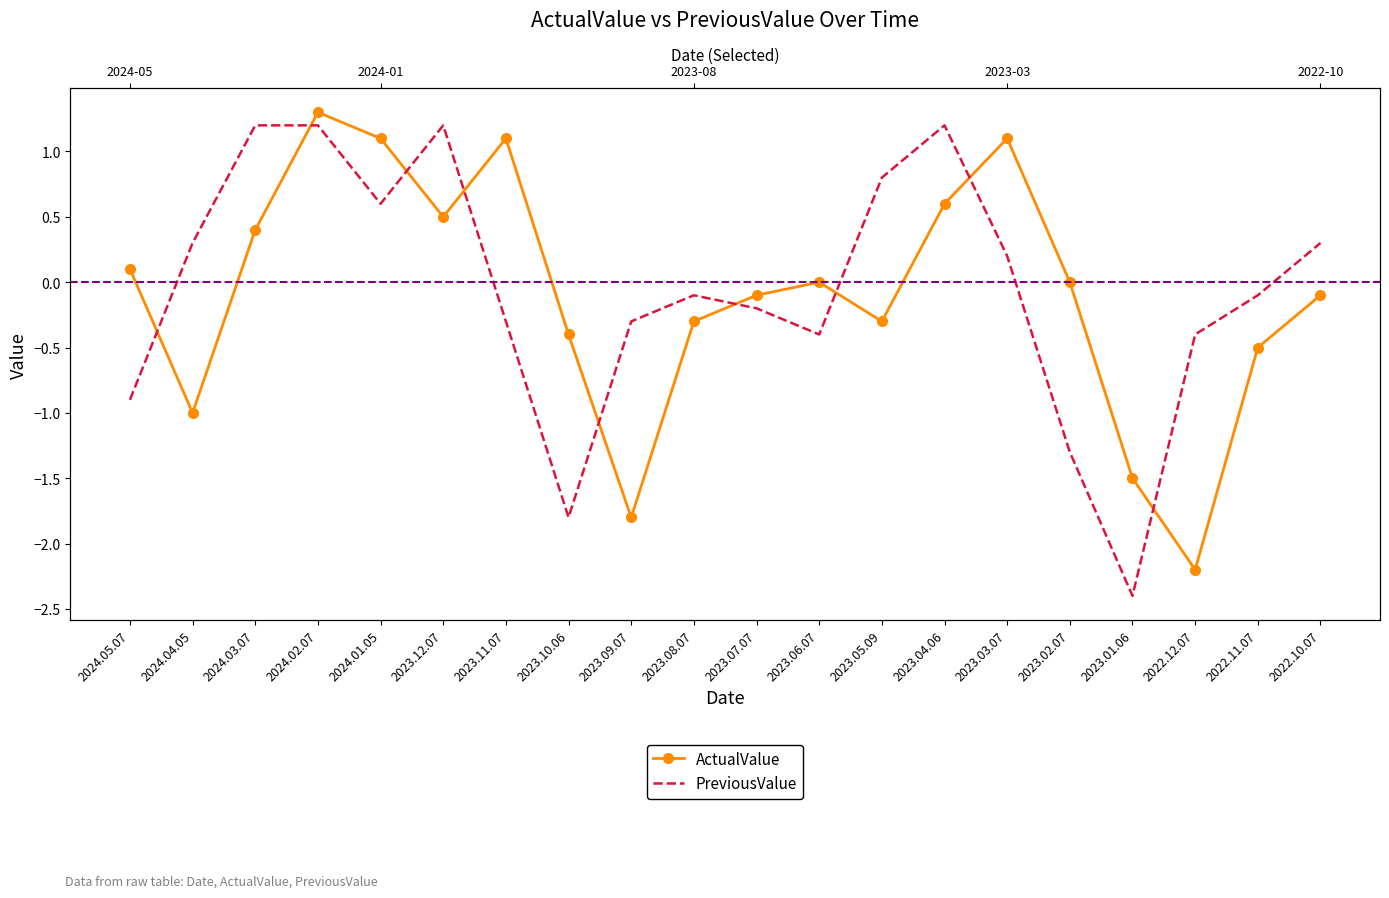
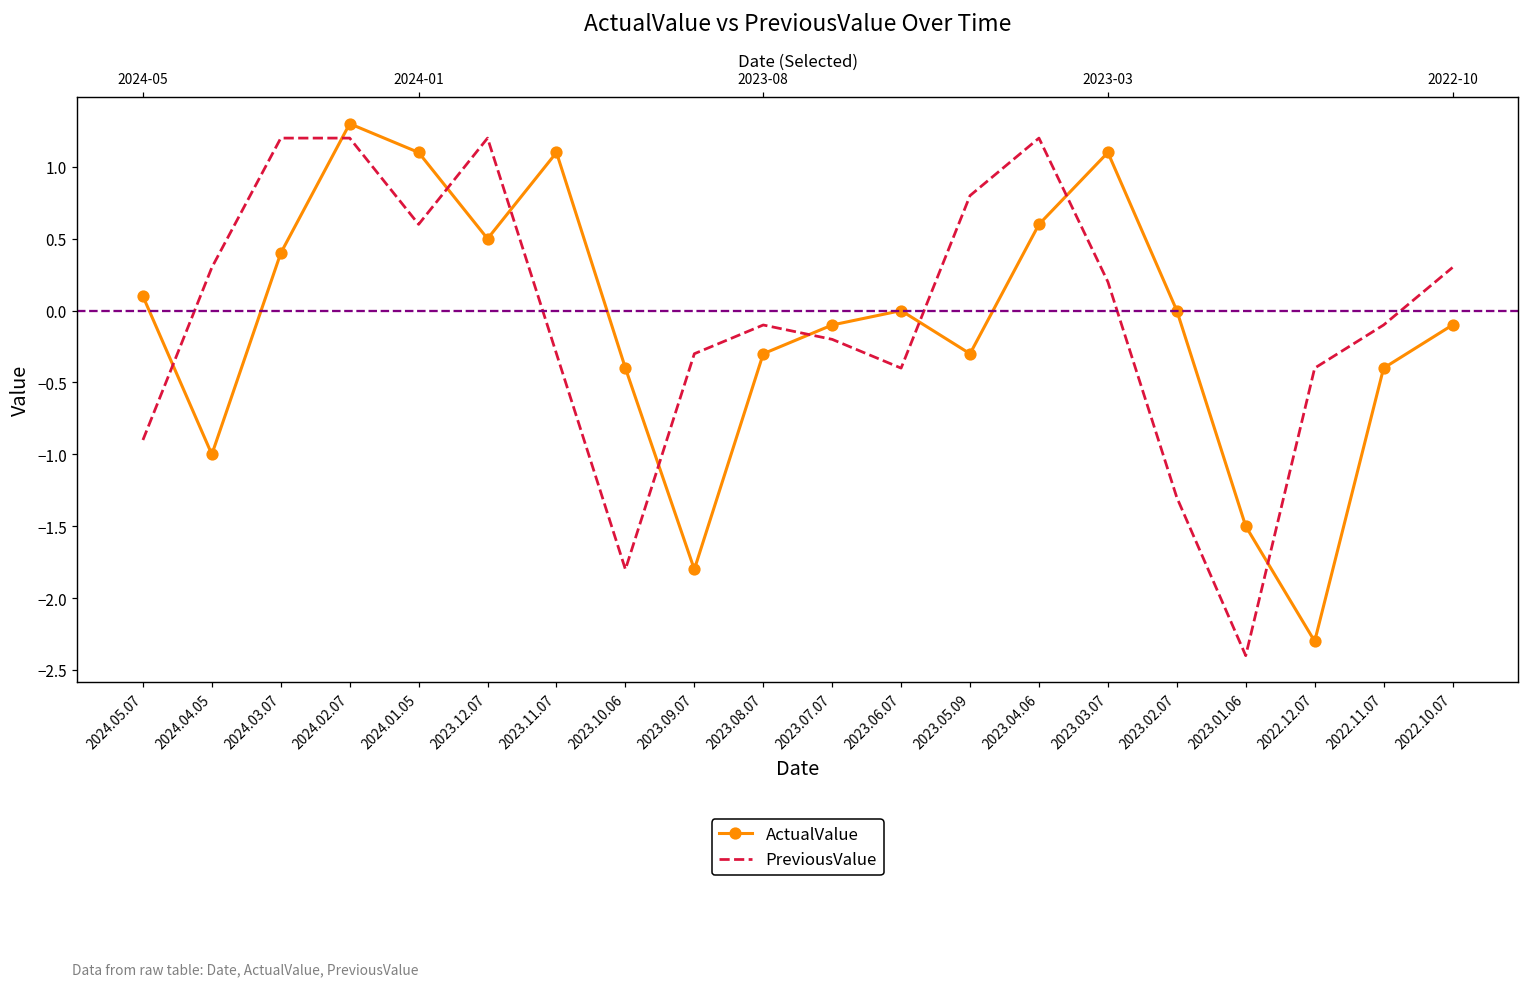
  {
    "ActualValue": {
      "2024.05.07": 0.1,
      "2024.04.05": -1.0,
      "2024.03.07": 0.4,
      "2024.02.07": 1.3,
      "2024.01.05": 1.1,
      "2023.12.07": 0.5,
      "2023.11.07": 1.1,
      "2023.10.06": -0.4,
      "2023.09.07": -1.8,
      "2023.08.07": -0.3,
      "2023.07.07": -0.1,
      "2023.06.07": 0.0,
      "2023.05.09": -0.3,
      "2023.04.06": 0.6,
      "2023.03.07": 1.1,
      "2023.02.07": 0.0,
      "2023.01.06": -1.5,
-     "2022.12.07": -2.2,
-     "2022.11.07": -0.5,
+     "2022.12.07": -2.3,
+     "2022.11.07": -0.4,
      "2022.10.07": -0.1
    },
    "PreviousValue": {
      "2024.05.07": -0.9,
      "2024.04.05": 0.3,
      "2024.03.07": 1.2,
      "2024.02.07": 1.2,
      "2024.01.05": 0.6,
      "2023.12.07": 1.2,
      "2023.11.07": -0.3,
      "2023.10.06": -1.8,
      "2023.09.07": -0.3,
      "2023.08.07": -0.1,
      "2023.07.07": -0.2,
      "2023.06.07": -0.4,
      "2023.05.09": 0.8,
      "2023.04.06": 1.2,
      "2023.03.07": 0.2,
      "2023.02.07": -1.3,
      "2023.01.06": -2.4,
      "2022.12.07": -0.4,
      "2022.11.07": -0.1,
      "2022.10.07": 0.3
    }
  }
